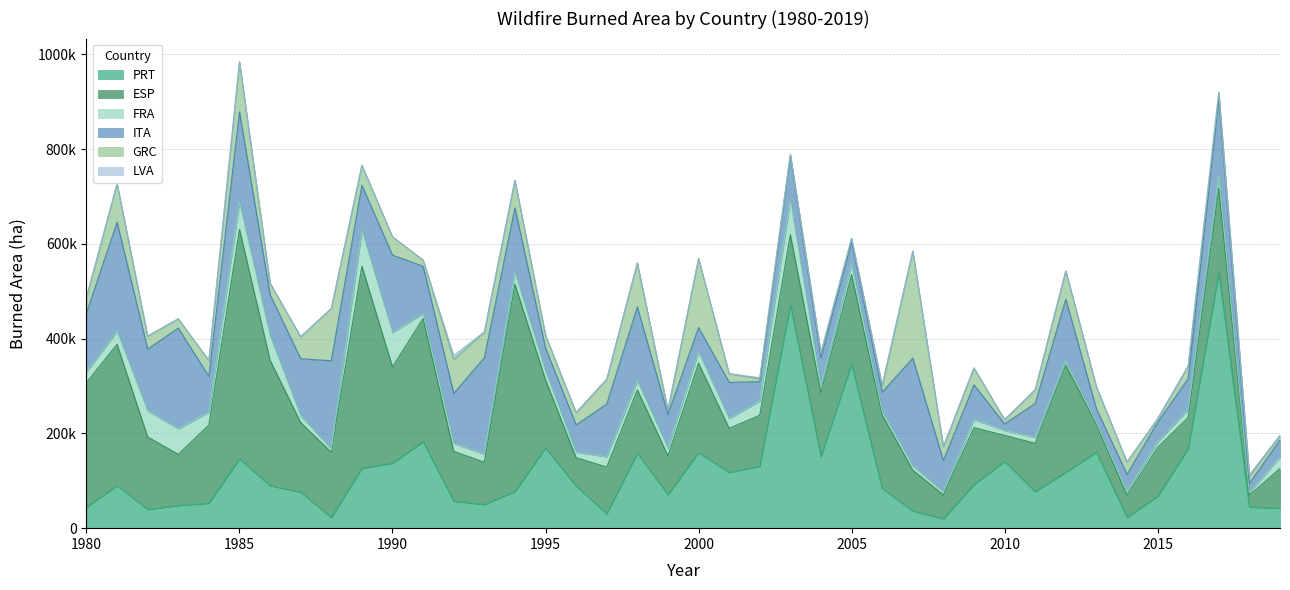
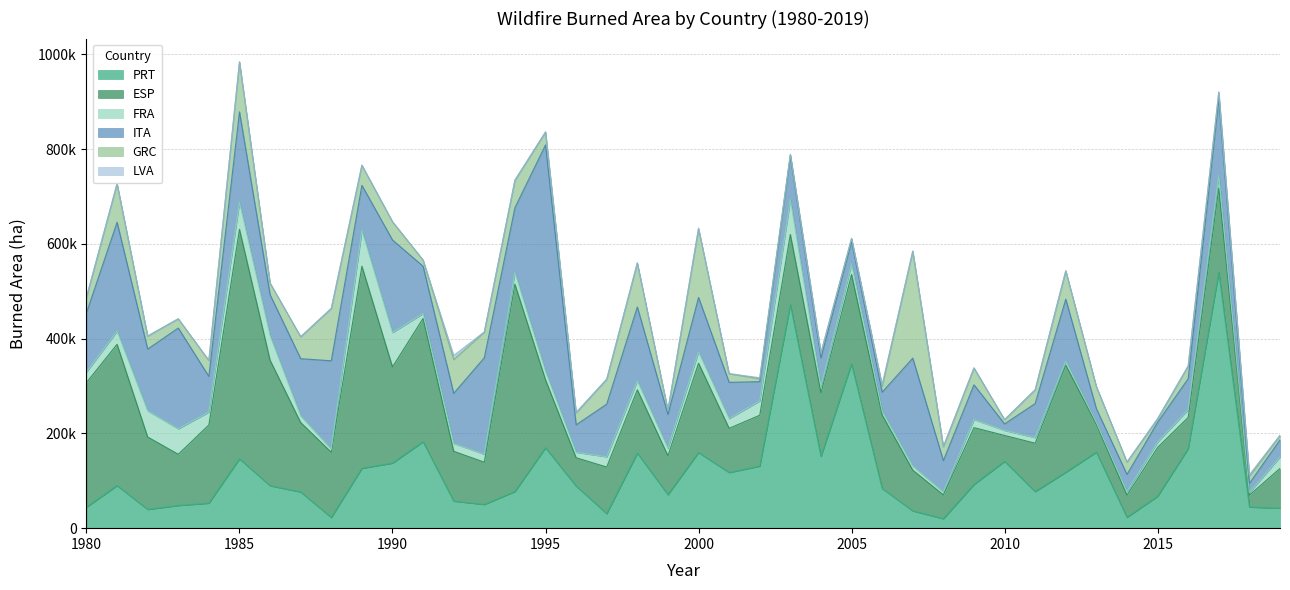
  {
    "ITA": {
      "1980": 120000,
      "1985": 190000,
-     "1990": 160000,
-     "1995": 50000,
-     "2000": 50000,
+     "1990": 200000,
+     "1995": 480000,
+     "2000": 110000,
      "2005": 50000,
      "2010": 10000,
      "2015": 40000
    }
  }
